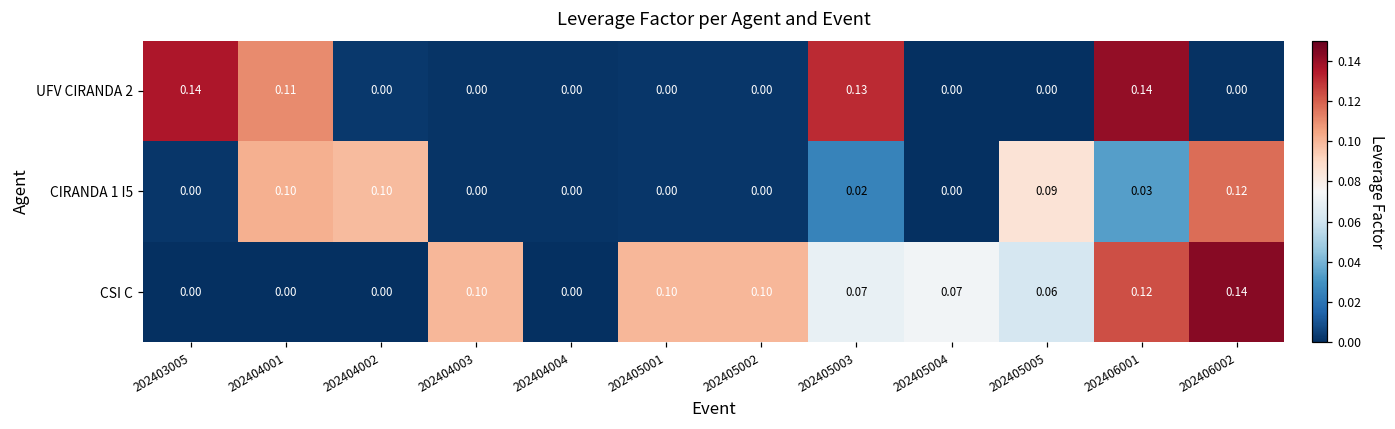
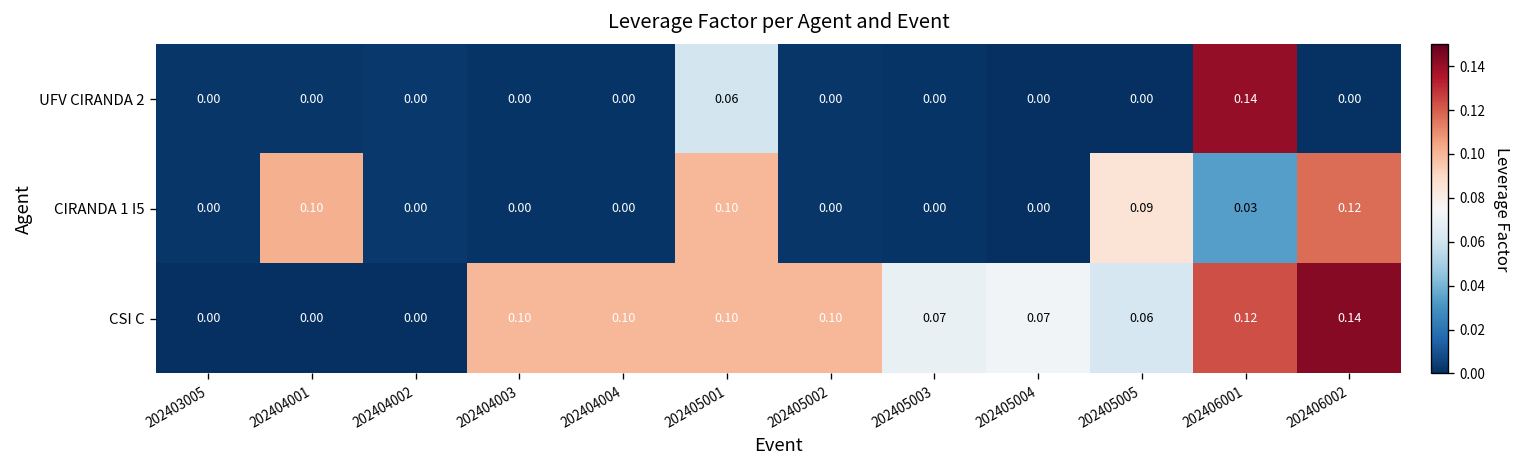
  {
    "UFV CIRANDA 2": {
-     "202403005": 0.14,
-     "202404001": 0.11,
+     "202403005": 0.00,
+     "202404001": 0.00,
      "202404002": 0.00,
      "202404003": 0.00,
      "202404004": 0.00,
-     "202405001": 0.00,
+     "202405001": 0.06,
      "202405002": 0.00,
-     "202405003": 0.13,
+     "202405003": 0.00,
      "202405004": 0.00,
      "202405005": 0.00,
      "202406001": 0.14,
      "202406002": 0.00
    },
    "CIRANDA 1 I5": {
      "202403005": 0.00,
      "202404001": 0.10,
-     "202404002": 0.10,
+     "202404002": 0.00,
      "202404003": 0.00,
      "202404004": 0.00,
-     "202405001": 0.00,
+     "202405001": 0.10,
      "202405002": 0.00,
-     "202405003": 0.02,
+     "202405003": 0.00,
      "202405004": 0.00,
      "202405005": 0.09,
      "202406001": 0.03,
      "202406002": 0.12
    },
    "CSI C": {
      "202403005": 0.00,
      "202404001": 0.00,
      "202404002": 0.00,
      "202404003": 0.10,
-     "202404004": 0.00,
+     "202404004": 0.10,
      "202405001": 0.10,
      "202405002": 0.10,
      "202405003": 0.07,
      "202405004": 0.07,
      "202405005": 0.06,
      "202406001": 0.12,
      "202406002": 0.14
    }
  }
